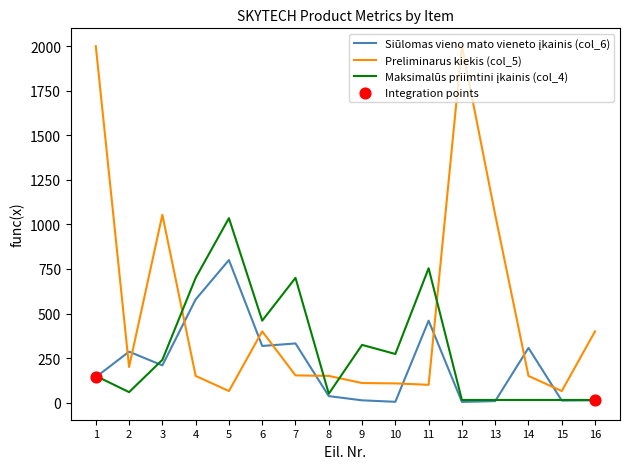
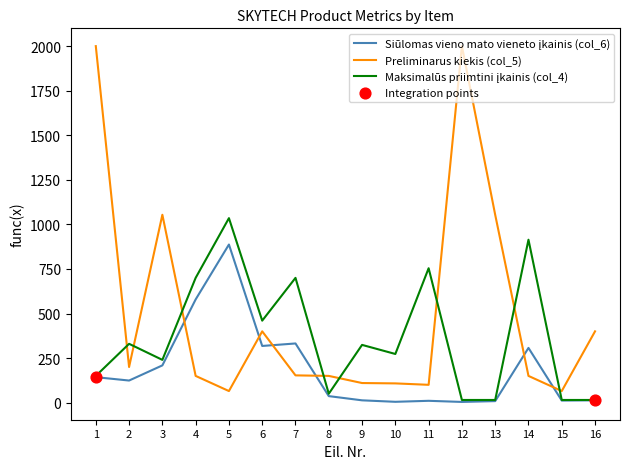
  {
    "Siūlomas vieno mato vieneto įkainis (col_6)": {
-     "2": 290,
+     "2": 120,
      "3": 210,
      "4": 580,
-     "5": 800,
+     "5": 890,
      "6": 320,
      "7": 330,
      "9": 10,
      "10": 0,
-     "11": 460,
+     "11": 10,
      "14": 310
    },
    "Preliminarus kiekis (col_5)": {
      "1": 2000,
      "2": 200,
      "3": 1050,
      "4": 150,
      "5": 70,
      "6": 400,
      "7": 150,
      "8": 150,
      "9": 110,
      "10": 110,
      "11": 100,
      "13": 1050,
      "14": 150,
      "15": 70,
      "16": 400
    },
    "Maksimalūs priimtini įkainis (col_4)": {
-     "2": 60,
+     "2": 330,
      "3": 240,
      "4": 700,
      "5": 1040,
      "6": 460,
      "7": 700,
      "9": 320,
      "10": 270,
      "11": 750,
-     "14": 20
+     "14": 910
    }
  }
